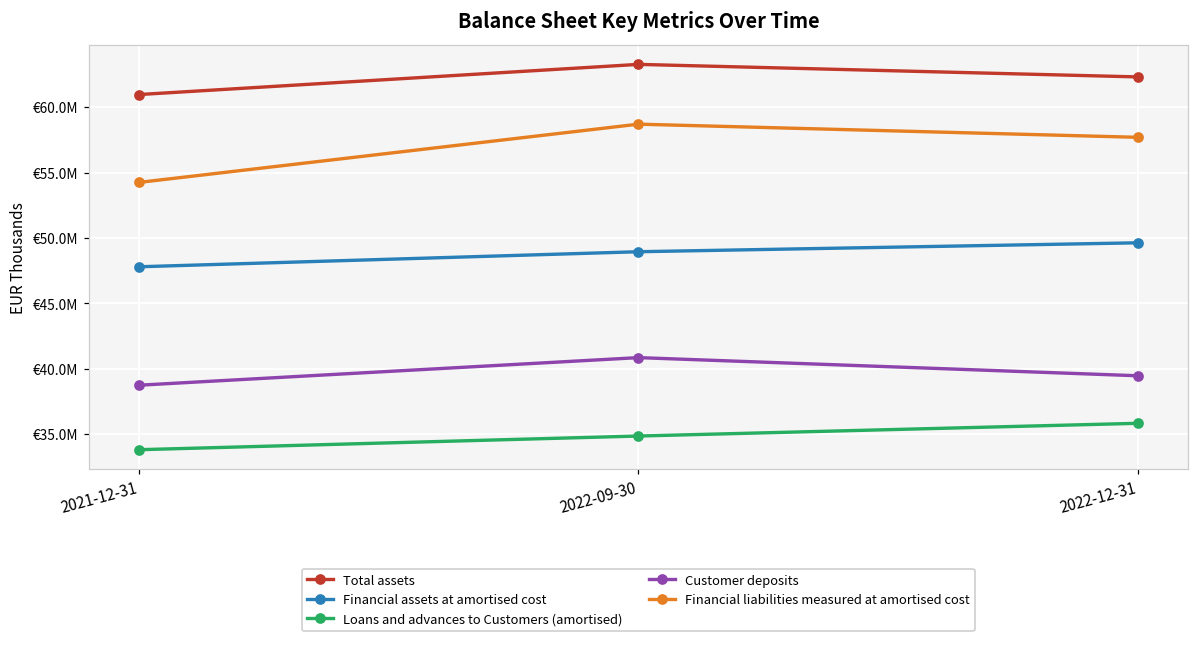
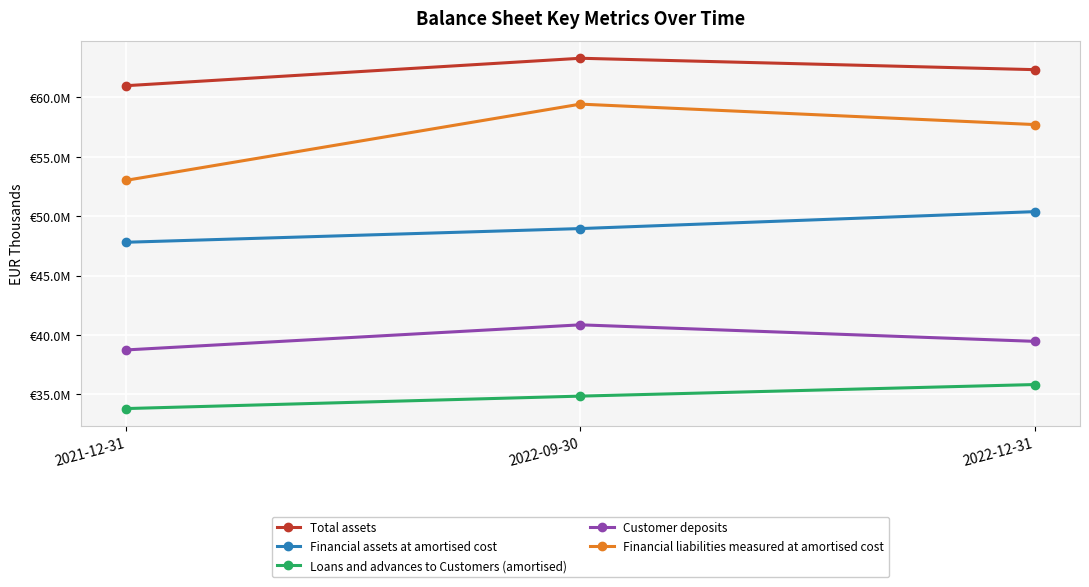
  {
    "Total assets": {
      "2021-12-31": "€61000000",
      "2022-09-30": "€63300000",
      "2022-12-31": "€62300000"
    },
    "Financial assets at amortised cost": {
      "2021-12-31": "€47800000",
      "2022-09-30": "€48900000",
-     "2022-12-31": "€49600000"
+     "2022-12-31": "€50400000"
    },
    "Loans and advances to Customers (amortised)": {
      "2021-12-31": "€33800000",
      "2022-09-30": "€34900000",
      "2022-12-31": "€35800000"
    },
    "Customer deposits": {
      "2021-12-31": "€38700000",
      "2022-09-30": "€40900000",
      "2022-12-31": "€39500000"
    },
    "Financial liabilities measured at amortised cost": {
-     "2021-12-31": "€54200000",
-     "2022-09-30": "€58700000",
+     "2021-12-31": "€53000000",
+     "2022-09-30": "€59400000",
      "2022-12-31": "€57700000"
    }
  }
